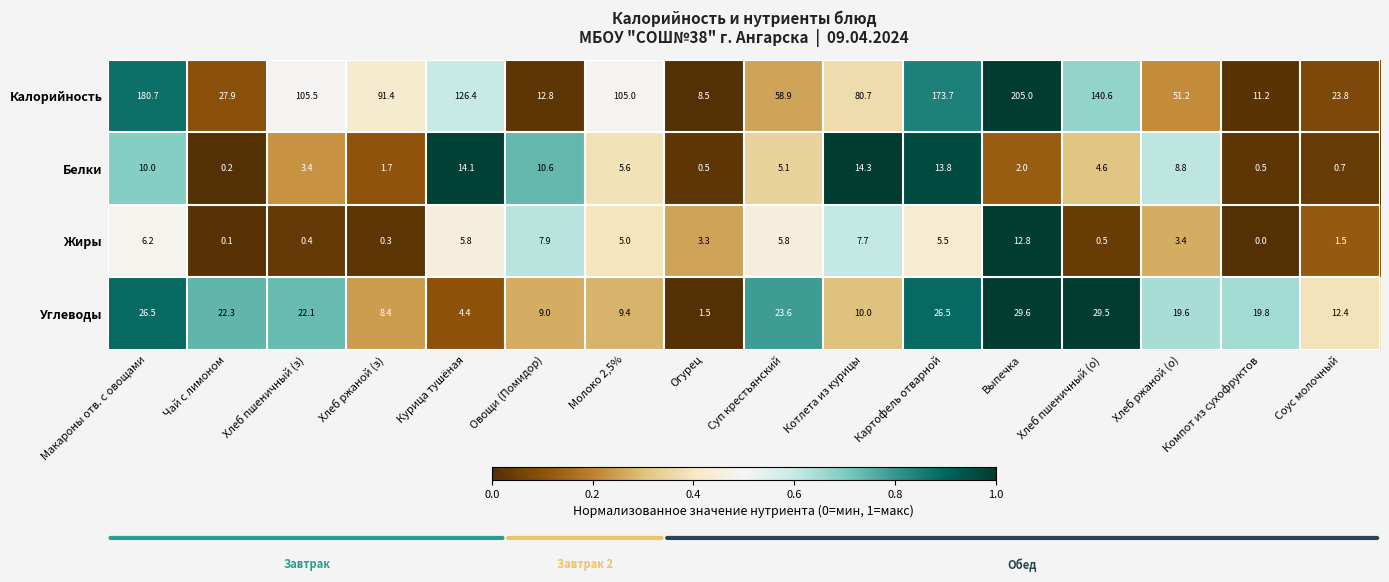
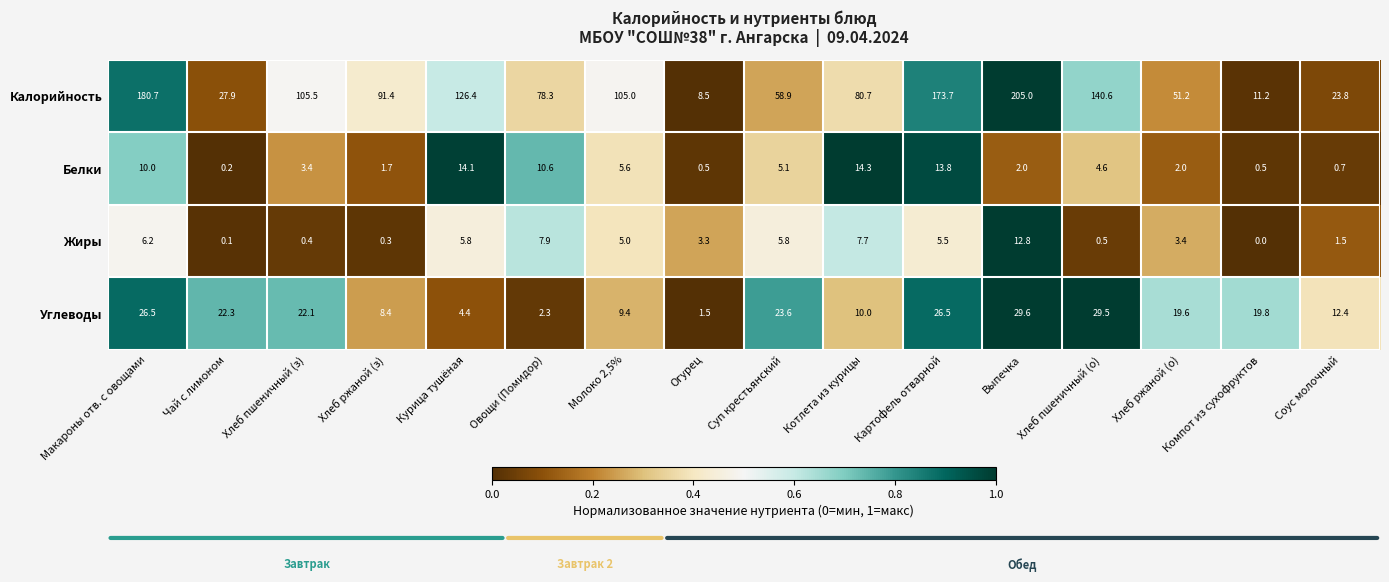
  {
    "Калорийность": {
      "Макароны отв. с овощами": 180.7,
      "Чай с лимоном": 27.9,
      "Хлеб пшеничный (з)": 105.5,
      "Хлеб ржаной (з)": 91.4,
      "Курица тушёная": 126.4,
-     "Овощи (Помидор)": 12.8,
+     "Овощи (Помидор)": 78.3,
      "Молоко 2,5%": 105.0,
      "Огурец": 8.5,
      "Суп крестьянский": 58.9,
      "Котлета из курицы": 80.7,
      "Картофель отварной": 173.7,
      "Выпечка": 205.0,
      "Хлеб пшеничный (о)": 140.6,
      "Хлеб ржаной (о)": 51.2,
      "Компот из сухофруктов": 11.2,
      "Соус молочный": 23.8
    },
    "Белки": {
      "Макароны отв. с овощами": 10.0,
      "Чай с лимоном": 0.2,
      "Хлеб пшеничный (з)": 3.4,
      "Хлеб ржаной (з)": 1.7,
      "Курица тушёная": 14.1,
      "Овощи (Помидор)": 10.6,
      "Молоко 2,5%": 5.6,
      "Огурец": 0.5,
      "Суп крестьянский": 5.1,
      "Котлета из курицы": 14.3,
      "Картофель отварной": 13.8,
      "Выпечка": 2.0,
      "Хлеб пшеничный (о)": 4.6,
-     "Хлеб ржаной (о)": 8.8,
+     "Хлеб ржаной (о)": 2.0,
      "Компот из сухофруктов": 0.5,
      "Соус молочный": 0.7
    },
    "Жиры": {
      "Макароны отв. с овощами": 6.2,
      "Чай с лимоном": 0.1,
      "Хлеб пшеничный (з)": 0.4,
      "Хлеб ржаной (з)": 0.3,
      "Курица тушёная": 5.8,
      "Овощи (Помидор)": 7.9,
      "Молоко 2,5%": 5.0,
      "Огурец": 3.3,
      "Суп крестьянский": 5.8,
      "Котлета из курицы": 7.7,
      "Картофель отварной": 5.5,
      "Выпечка": 12.8,
      "Хлеб пшеничный (о)": 0.5,
      "Хлеб ржаной (о)": 3.4,
      "Компот из сухофруктов": 0.0,
      "Соус молочный": 1.5
    },
    "Углеводы": {
      "Макароны отв. с овощами": 26.5,
      "Чай с лимоном": 22.3,
      "Хлеб пшеничный (з)": 22.1,
      "Хлеб ржаной (з)": 8.4,
      "Курица тушёная": 4.4,
-     "Овощи (Помидор)": 9.0,
+     "Овощи (Помидор)": 2.3,
      "Молоко 2,5%": 9.4,
      "Огурец": 1.5,
      "Суп крестьянский": 23.6,
      "Котлета из курицы": 10.0,
      "Картофель отварной": 26.5,
      "Выпечка": 29.6,
      "Хлеб пшеничный (о)": 29.5,
      "Хлеб ржаной (о)": 19.6,
      "Компот из сухофруктов": 19.8,
      "Соус молочный": 12.4
    }
  }
